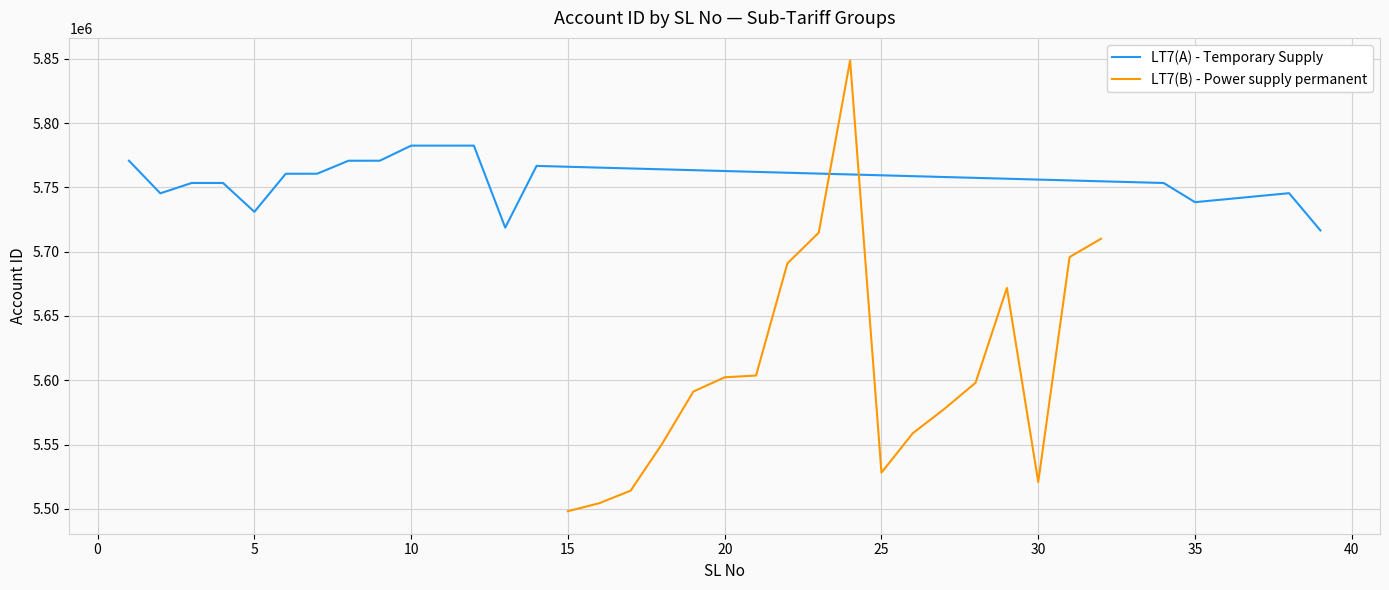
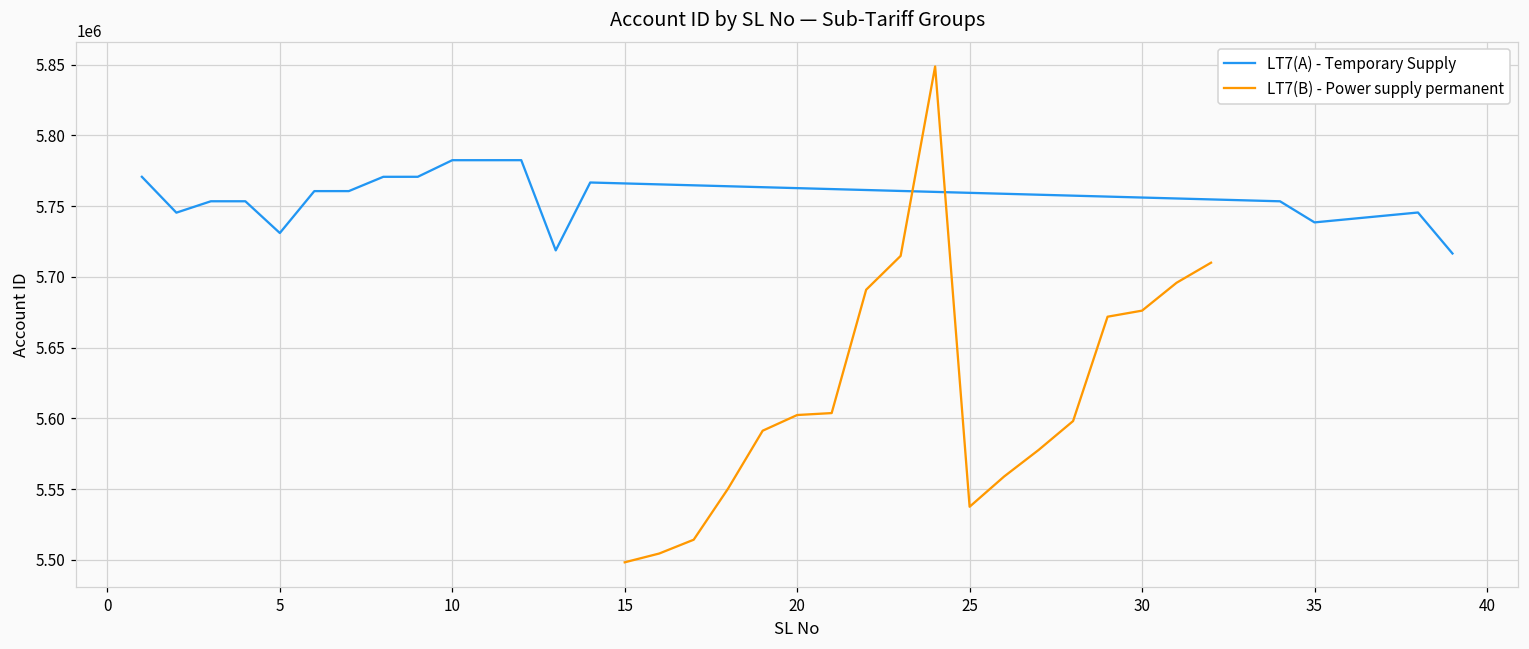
  {
    "LT7(A) - Temporary Supply": {
      "5": 5731000,
      "10": 5782000,
      "35": 5738000
    },
    "LT7(B) - Power supply permanent": {
      "15": 5498000,
      "20": 5602000,
-     "25": 5528000,
-     "30": 5521000
+     "25": 5538000,
+     "30": 5676000
    }
  }
